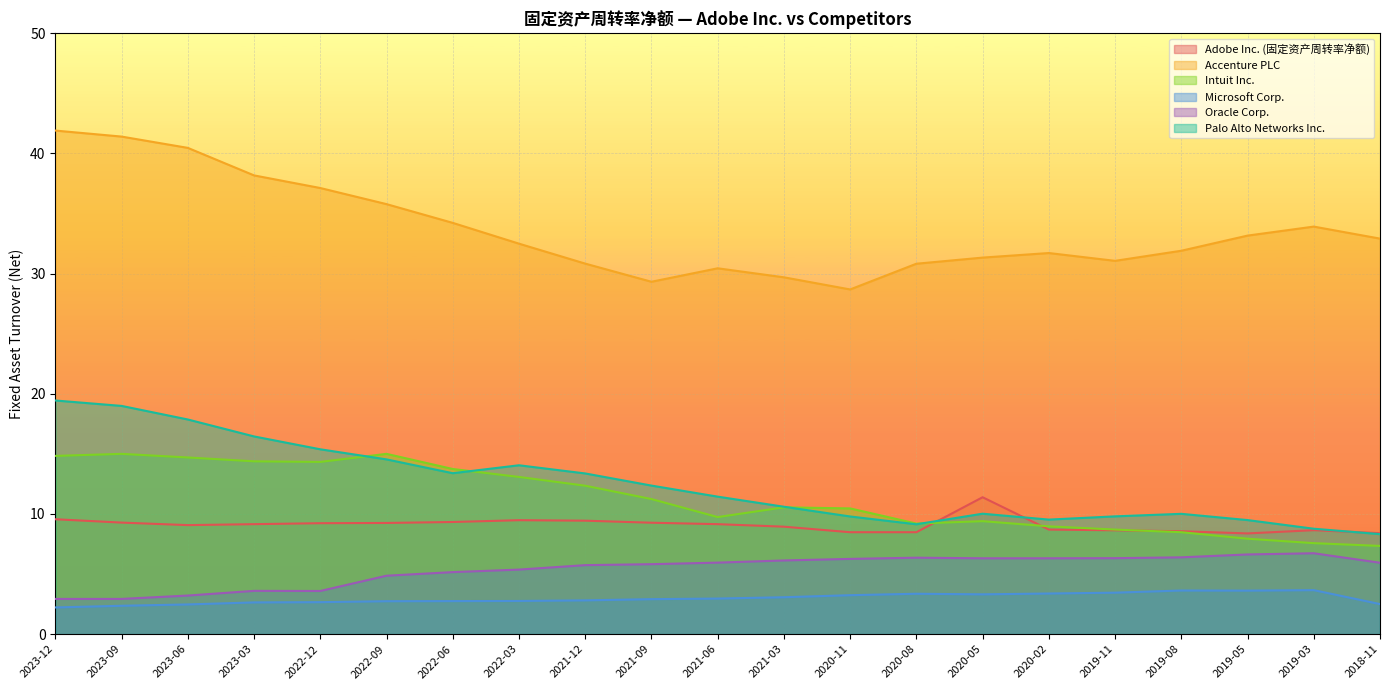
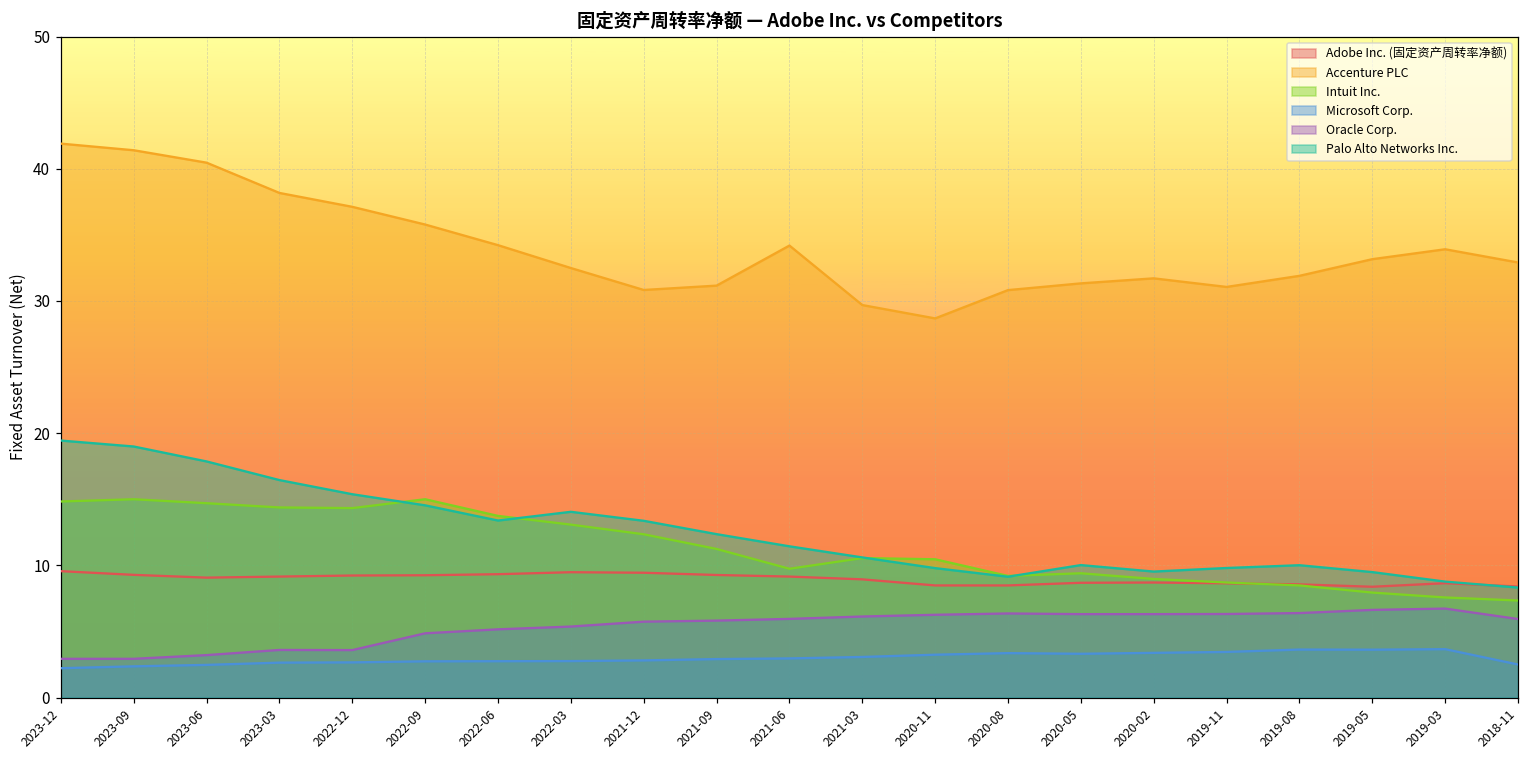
  {
    "Adobe Inc. (固定资产周转率净额)": {
      "2023-12": 9.6,
      "2023-09": 9.3,
      "2023-06": 9.1,
      "2023-03": 9.2,
      "2022-12": 9.2,
      "2022-09": 9.3,
      "2022-06": 9.3,
      "2022-03": 9.5,
      "2021-12": 9.4,
      "2021-09": 9.3,
      "2021-06": 9.2,
      "2021-03": 8.9,
      "2020-11": 8.5,
      "2020-08": 8.5,
-     "2020-05": 11.4,
+     "2020-05": 8.7,
      "2020-02": 8.7,
      "2019-05": 8.4
    },
    "Accenture PLC": {
      "2023-12": 41.9,
      "2023-09": 41.4,
      "2023-06": 40.5,
      "2023-03": 38.2,
      "2022-12": 37.1,
      "2022-09": 35.8,
      "2022-06": 34.2,
      "2022-03": 32.5,
      "2021-12": 30.8,
-     "2021-09": 29.3,
-     "2021-06": 30.4,
+     "2021-09": 31.2,
+     "2021-06": 34.2,
      "2021-03": 29.7,
      "2020-11": 28.7,
      "2020-08": 30.8,
      "2020-05": 31.3,
      "2020-02": 31.7,
      "2019-11": 31.1,
      "2019-08": 31.9,
      "2019-05": 33.2,
      "2019-03": 33.9,
      "2018-11": 32.9
    },
    "Intuit Inc.": {
      "2023-12": 14.8,
      "2023-09": 15.0,
      "2023-06": 14.7,
      "2023-03": 14.4,
      "2022-12": 14.3,
      "2022-09": 15.0,
      "2022-06": 13.7,
      "2022-03": 13.1,
      "2021-12": 12.4,
      "2021-09": 11.2,
      "2021-06": 9.7,
      "2020-11": 10.5,
      "2020-05": 9.4,
      "2020-02": 9.0,
      "2019-05": 7.9,
      "2019-03": 7.6,
      "2018-11": 7.3
    },
    "Microsoft Corp.": {
      "2023-12": 2.2,
      "2023-09": 2.4,
      "2023-06": 2.5,
      "2023-03": 2.6,
      "2022-12": 2.7,
      "2022-09": 2.7,
      "2022-06": 2.8,
      "2022-03": 2.8,
      "2021-12": 2.8,
      "2021-09": 2.9,
      "2021-06": 3.0,
      "2021-03": 3.1,
      "2020-11": 3.2,
      "2020-08": 3.4,
      "2020-05": 3.3,
      "2020-02": 3.4,
      "2019-11": 3.5,
      "2019-08": 3.6,
      "2019-05": 3.6,
      "2019-03": 3.7,
      "2018-11": 2.5
    },
    "Oracle Corp.": {
      "2023-12": 2.9,
      "2023-09": 2.9,
      "2023-06": 3.2,
      "2023-03": 3.6,
      "2022-12": 3.6,
      "2022-09": 4.9,
      "2022-06": 5.2,
      "2022-03": 5.4,
      "2021-12": 5.7,
      "2021-09": 5.8,
      "2021-06": 6.0,
      "2021-03": 6.1,
      "2020-11": 6.3,
      "2020-08": 6.4,
      "2020-05": 6.3,
      "2020-02": 6.3,
      "2019-11": 6.3,
      "2019-08": 6.4,
      "2019-05": 6.6,
      "2019-03": 6.7,
      "2018-11": 5.9
    },
    "Palo Alto Networks Inc.": {
      "2023-12": 19.4,
      "2023-09": 19.0,
      "2023-06": 17.9,
      "2023-03": 16.5,
      "2022-12": 15.4,
      "2022-09": 14.5,
      "2022-06": 13.4,
      "2022-03": 14.1,
      "2021-12": 13.4,
      "2021-09": 12.4,
      "2021-06": 11.4,
      "2020-11": 9.8,
      "2020-05": 10.0,
      "2020-02": 9.5,
      "2019-11": 9.8,
      "2019-08": 10.0,
      "2019-05": 9.5
    }
  }
